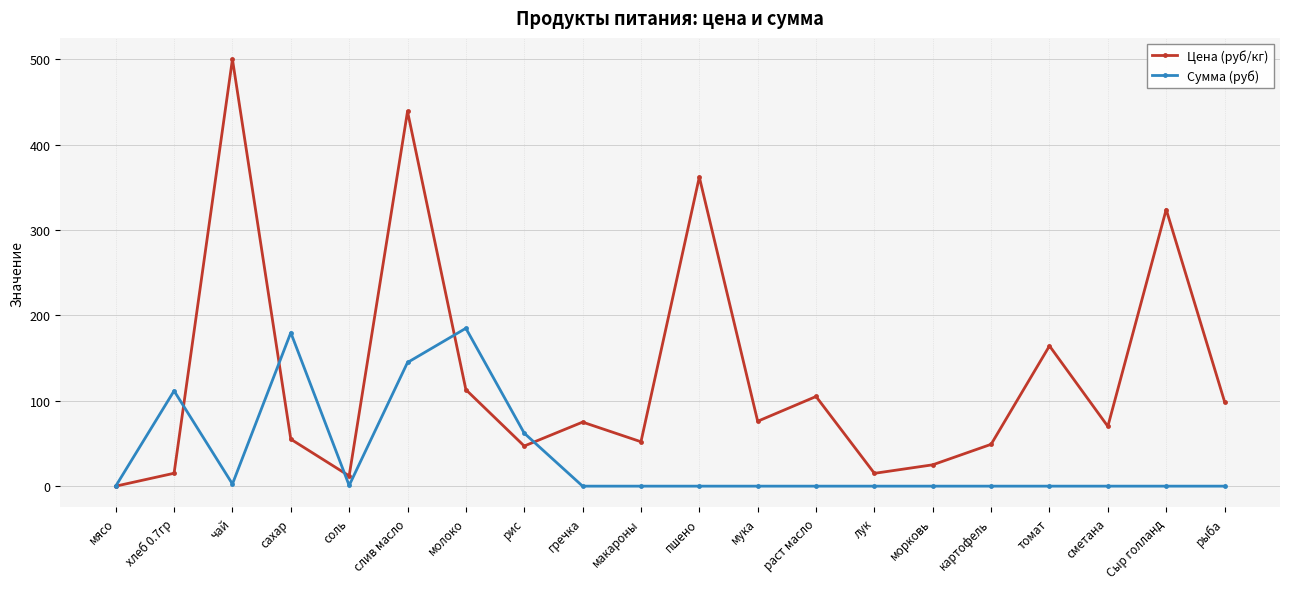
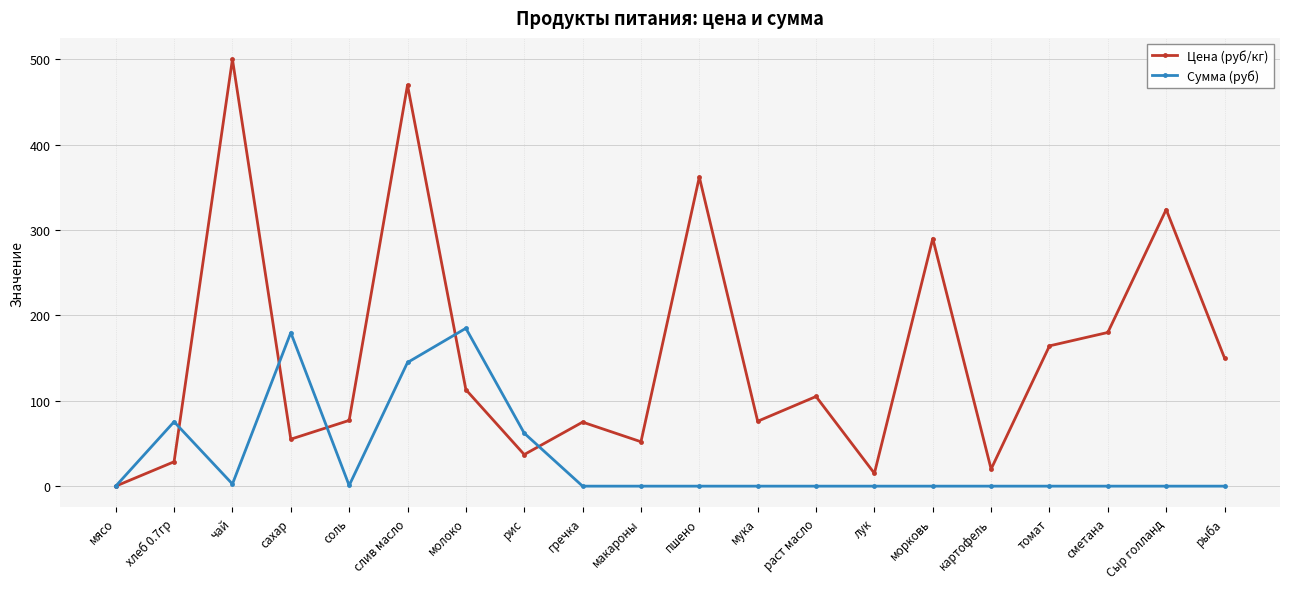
  {
    "Цена (руб/кг)": {
-     "хлеб 0.7гр": 20,
+     "хлеб 0.7гр": 30,
      "чай": 500,
      "сахар": 60,
-     "соль": 10,
-     "слив масло": 440,
+     "соль": 80,
+     "слив масло": 470,
      "молоко": 110,
-     "рис": 50,
+     "рис": 40,
      "гречка": 80,
      "макароны": 50,
      "пшено": 360,
      "мука": 80,
      "раст масло": 110,
      "лук": 20,
-     "морковь": 30,
-     "картофель": 50,
+     "морковь": 290,
+     "картофель": 20,
      "томат": 160,
-     "сметана": 70,
+     "сметана": 180,
      "Сыр голланд": 320,
-     "рыба": 100
+     "рыба": 150
    },
    "Сумма (руб)": {
-     "хлеб 0.7гр": 110,
+     "хлеб 0.7гр": 80,
      "чай": 0,
      "сахар": 180,
      "соль": 0,
      "слив масло": 140,
      "молоко": 180,
      "рис": 60,
      "гречка": 0,
      "макароны": 0,
      "пшено": 0,
      "мука": 0,
      "раст масло": 0,
      "лук": 0,
      "морковь": 0,
      "картофель": 0,
      "томат": 0,
      "сметана": 0,
      "Сыр голланд": 0,
      "рыба": 0
    }
  }
